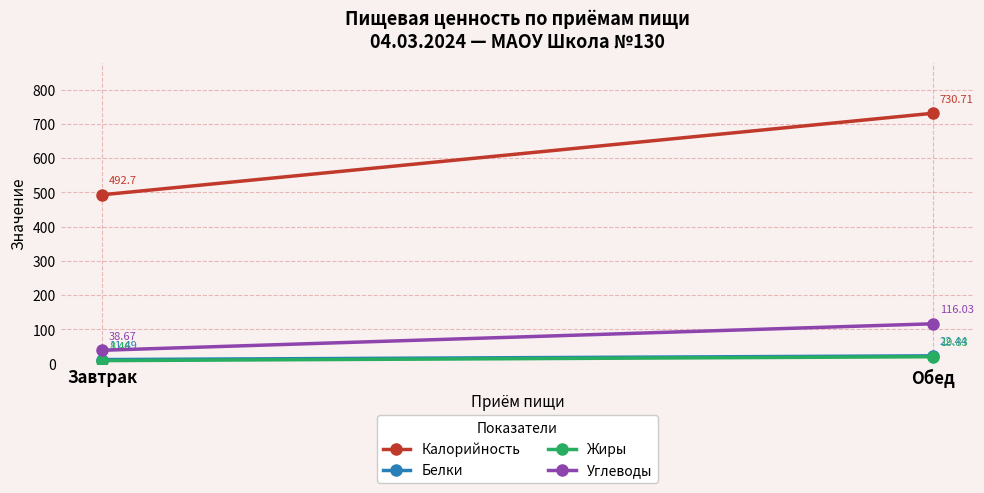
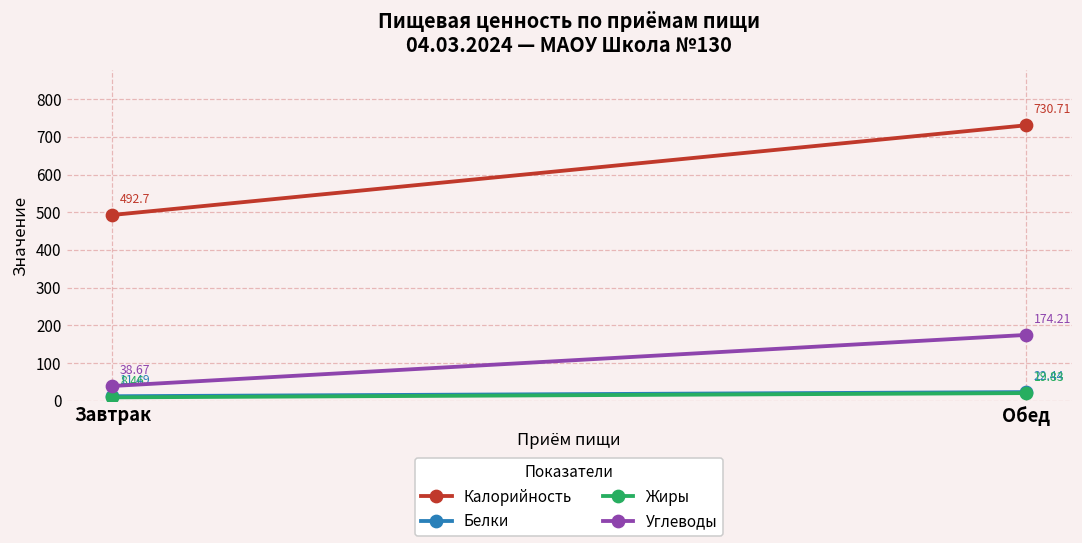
  {
    "Калорийность": {
      "Завтрак": 492.7,
      "Обед": 730.71
    },
    "Углеводы": {
      "Завтрак": 38.67,
-     "Обед": 116.03
+     "Обед": 174.21
    }
  }
